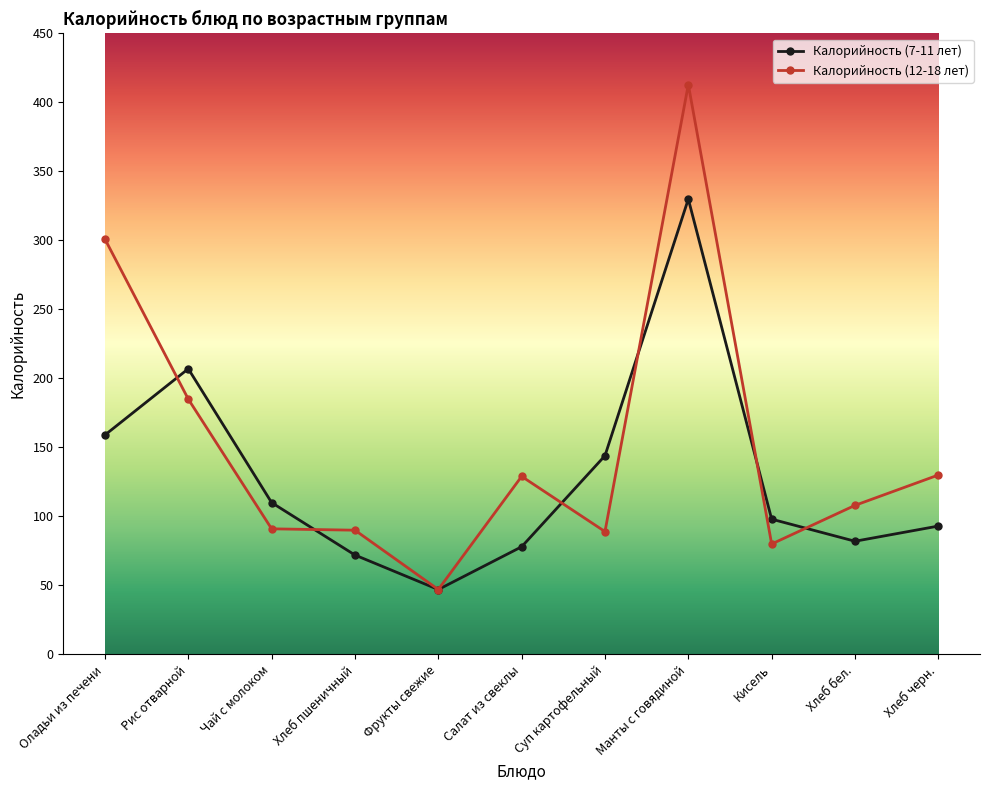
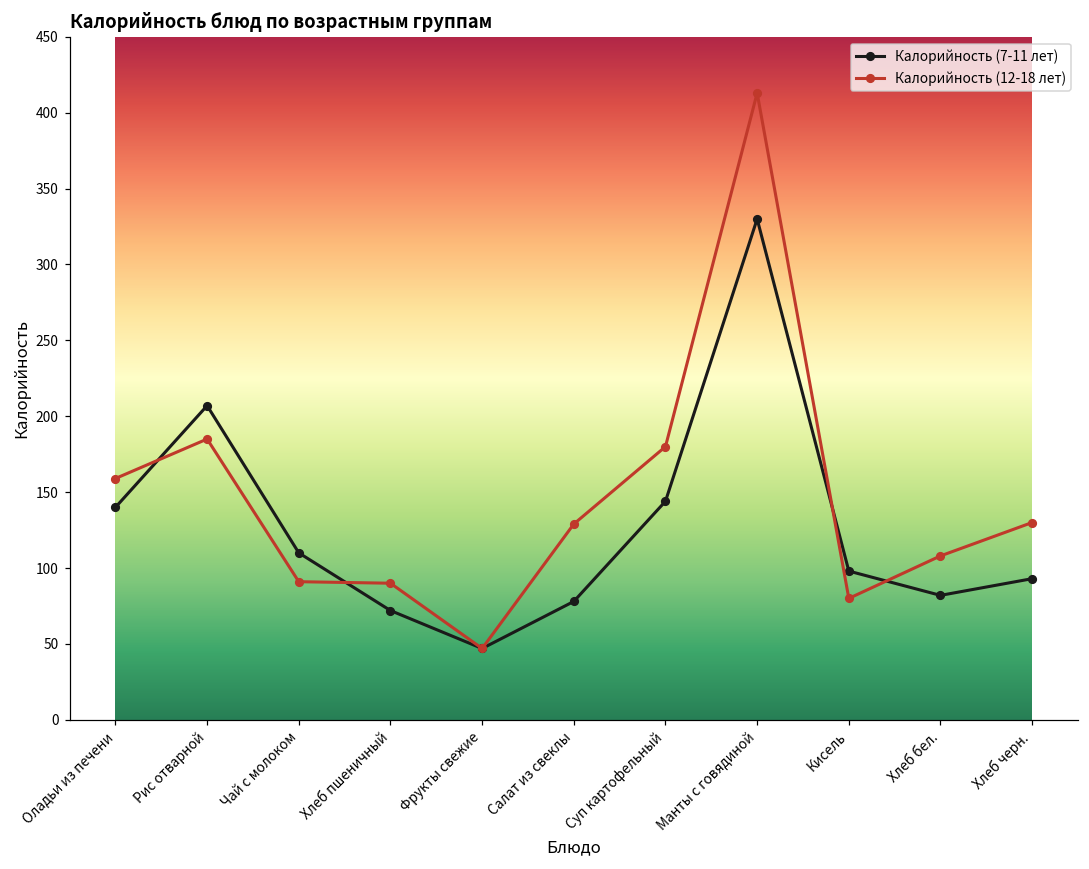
  {
    "Калорийность (7-11 лет)": {
-     "Оладьи из печени": 159,
+     "Оладьи из печени": 140,
      "Рис отварной": 207,
      "Чай с молоком": 110,
      "Хлеб пшеничный": 72,
      "Салат из свеклы": 78,
      "Суп картофельный": 144,
      "Манты с говядиной": 330,
      "Кисель": 98,
      "Хлеб бел.": 82,
      "Хлеб черн.": 93
    },
    "Калорийность (12-18 лет)": {
-     "Оладьи из печени": 301,
+     "Оладьи из печени": 159,
      "Рис отварной": 185,
      "Чай с молоком": 91,
      "Хлеб пшеничный": 90,
      "Салат из свеклы": 129,
-     "Суп картофельный": 89,
+     "Суп картофельный": 180,
      "Манты с говядиной": 413,
      "Кисель": 80,
      "Хлеб бел.": 108,
      "Хлеб черн.": 130
    }
  }
